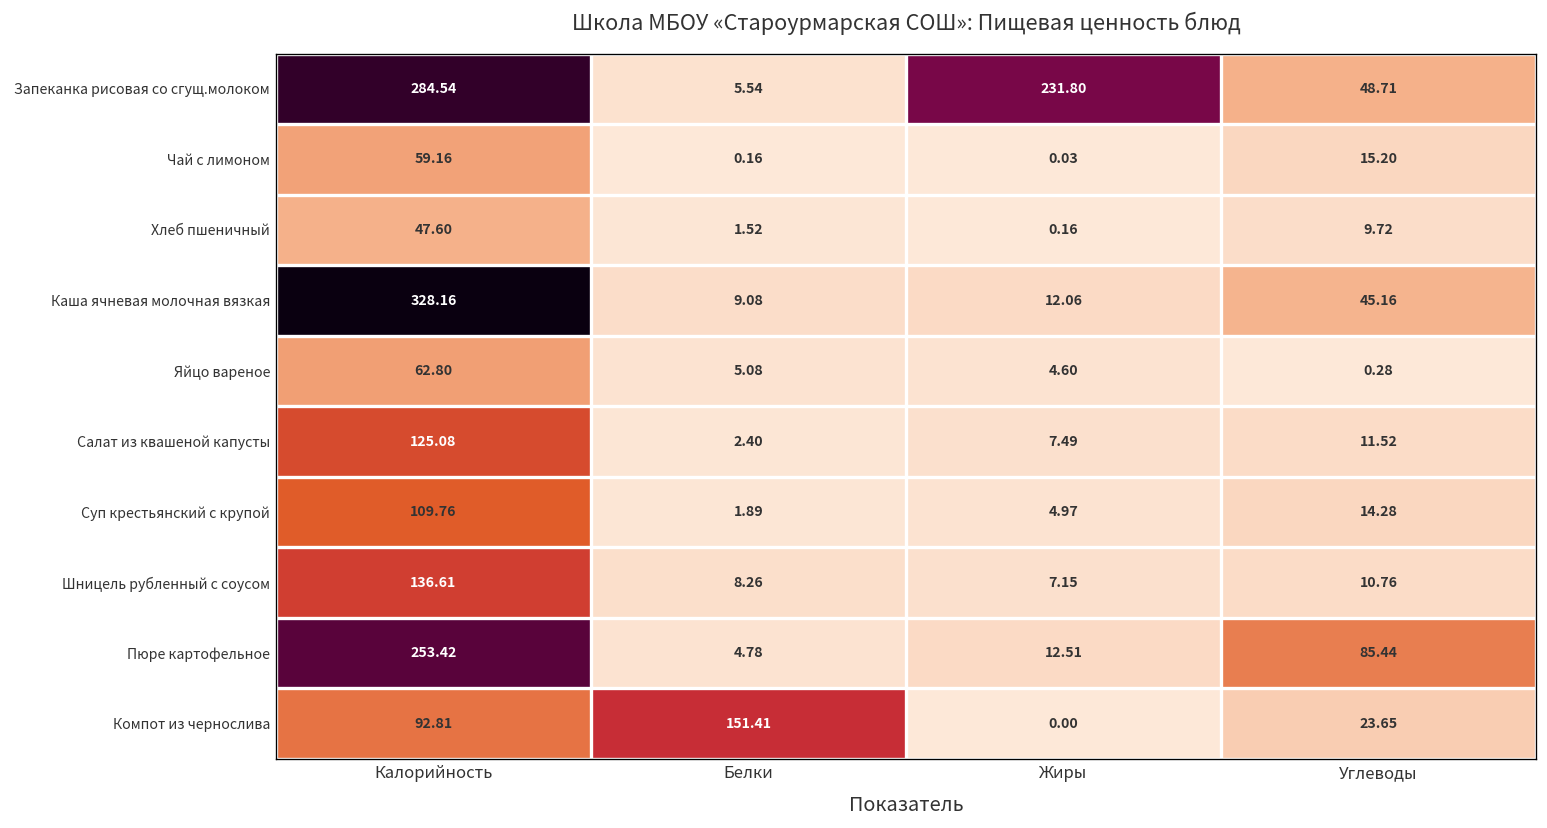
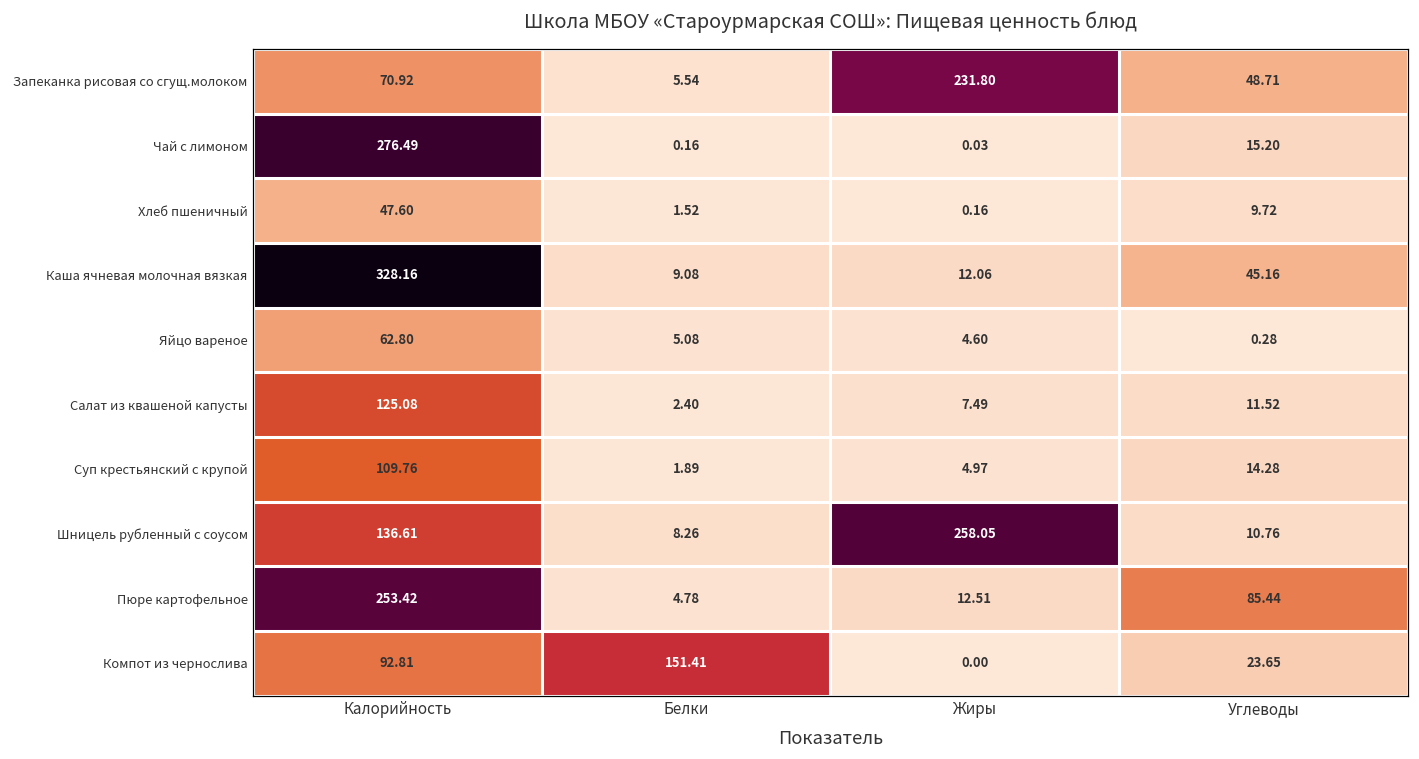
  {
    "Запеканка рисовая со сгущ.молоком": {
-     "Калорийность": 284.54,
+     "Калорийность": 70.92,
      "Белки": 5.54,
      "Жиры": 231.80,
      "Углеводы": 48.71
    },
    "Чай с лимоном": {
-     "Калорийность": 59.16,
+     "Калорийность": 276.49,
      "Белки": 0.16,
      "Жиры": 0.03,
      "Углеводы": 15.20
    },
    "Хлеб пшеничный": {
      "Калорийность": 47.60,
      "Белки": 1.52,
      "Жиры": 0.16,
      "Углеводы": 9.72
    },
    "Каша ячневая молочная вязкая": {
      "Калорийность": 328.16,
      "Белки": 9.08,
      "Жиры": 12.06,
      "Углеводы": 45.16
    },
    "Яйцо вареное": {
      "Калорийность": 62.80,
      "Белки": 5.08,
      "Жиры": 4.60,
      "Углеводы": 0.28
    },
    "Салат из квашеной капусты": {
      "Калорийность": 125.08,
      "Белки": 2.40,
      "Жиры": 7.49,
      "Углеводы": 11.52
    },
    "Суп крестьянский с крупой": {
      "Калорийность": 109.76,
      "Белки": 1.89,
      "Жиры": 4.97,
      "Углеводы": 14.28
    },
    "Шницель рубленный с соусом": {
      "Калорийность": 136.61,
      "Белки": 8.26,
-     "Жиры": 7.15,
+     "Жиры": 258.05,
      "Углеводы": 10.76
    },
    "Пюре картофельное": {
      "Калорийность": 253.42,
      "Белки": 4.78,
      "Жиры": 12.51,
      "Углеводы": 85.44
    },
    "Компот из чернослива": {
      "Калорийность": 92.81,
      "Белки": 151.41,
      "Жиры": 0.00,
      "Углеводы": 23.65
    }
  }
